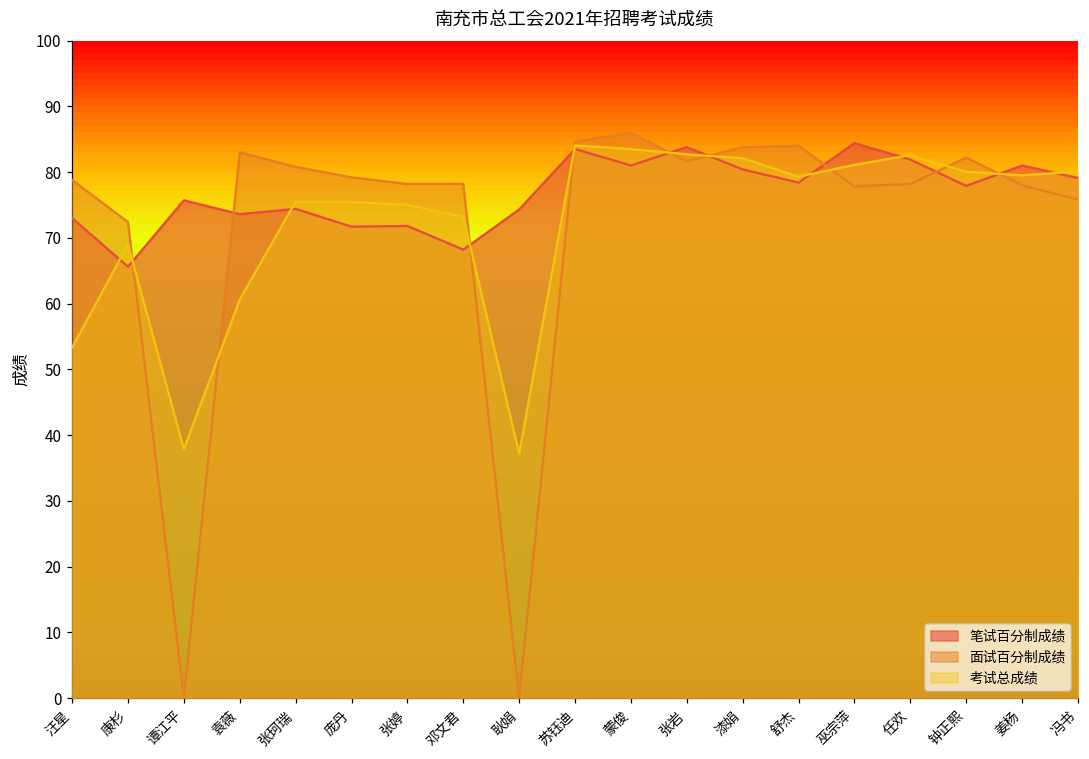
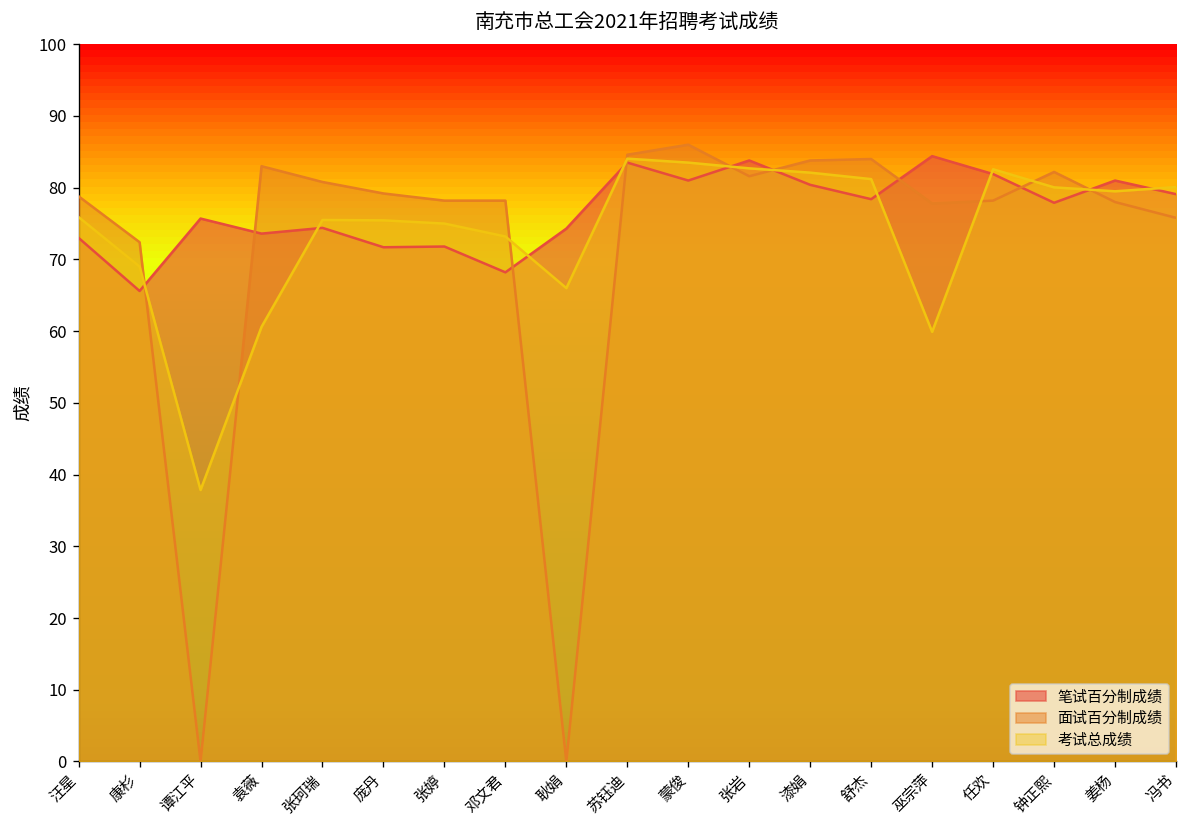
  {
    "考试总成绩": {
-     "汪星": 53,
+     "汪星": 76,
      "康杉": 69,
      "谭江平": 38,
      "袁薇": 61,
      "张珂瑞": 76,
      "庞丹": 75,
      "张婷": 75,
      "邓文君": 73,
-     "耿娟": 37,
+     "耿娟": 66,
      "苏钰迪": 84,
      "蒙俊": 84,
      "张岩": 83,
      "漆娟": 82,
-     "舒杰": 79,
-     "巫宗萍": 81,
+     "舒杰": 81,
+     "巫宗萍": 60,
      "任欢": 83,
      "钟正熙": 80,
      "姜杨": 80,
      "冯书": 80
    }
  }
